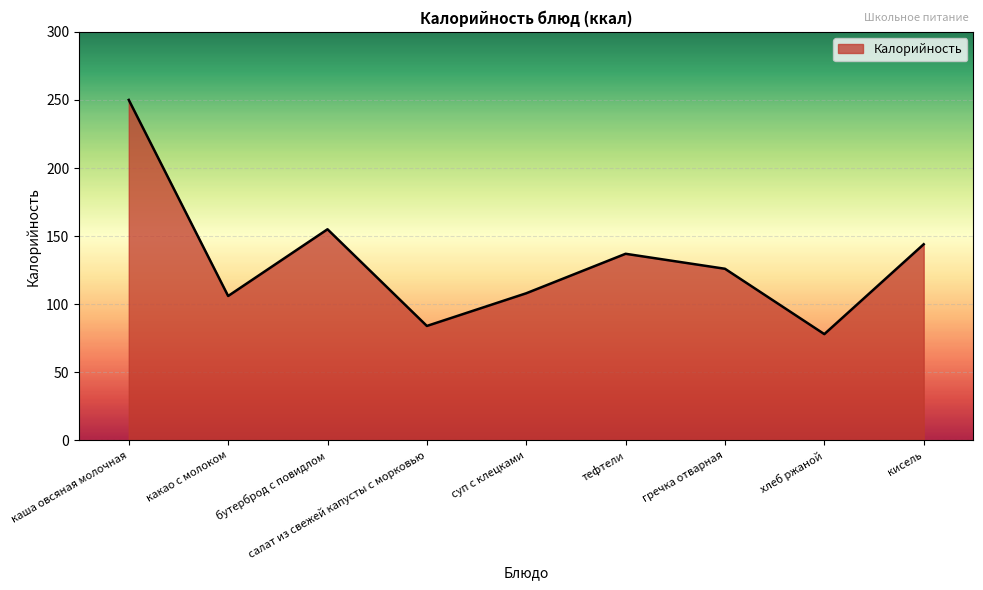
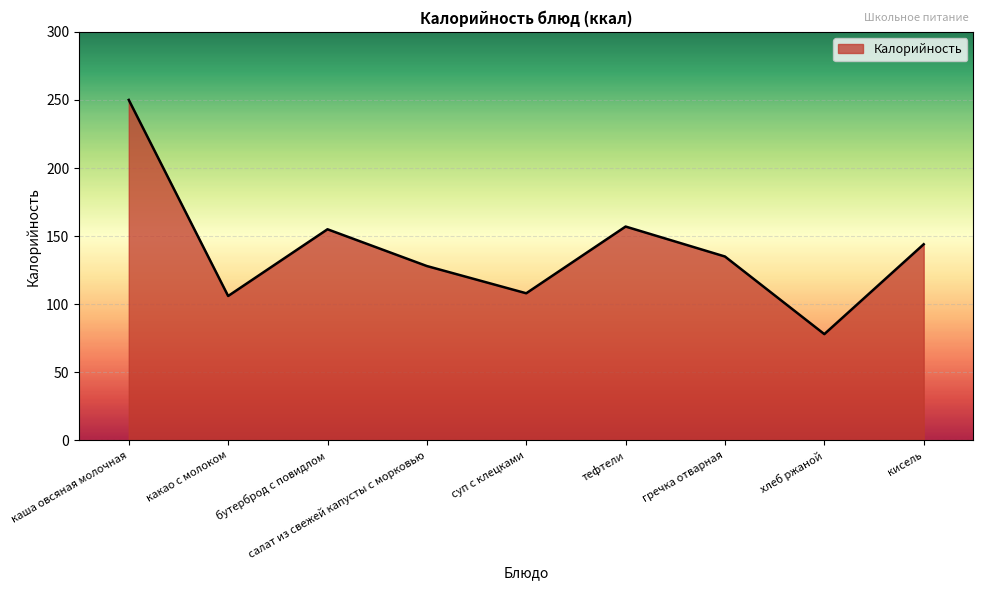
  {
    "каша овсяная молочная": 250,
    "какао с молоком": 106,
    "бутерброд с повидлом": 155,
-   "салат из свежей капусты с морковью": 84,
+   "салат из свежей капусты с морковью": 128,
    "суп с клецками": 108,
-   "тефтели": 137,
-   "гречка отварная": 126,
+   "тефтели": 157,
+   "гречка отварная": 135,
    "хлеб ржаной": 78,
    "кисель": 144
  }
